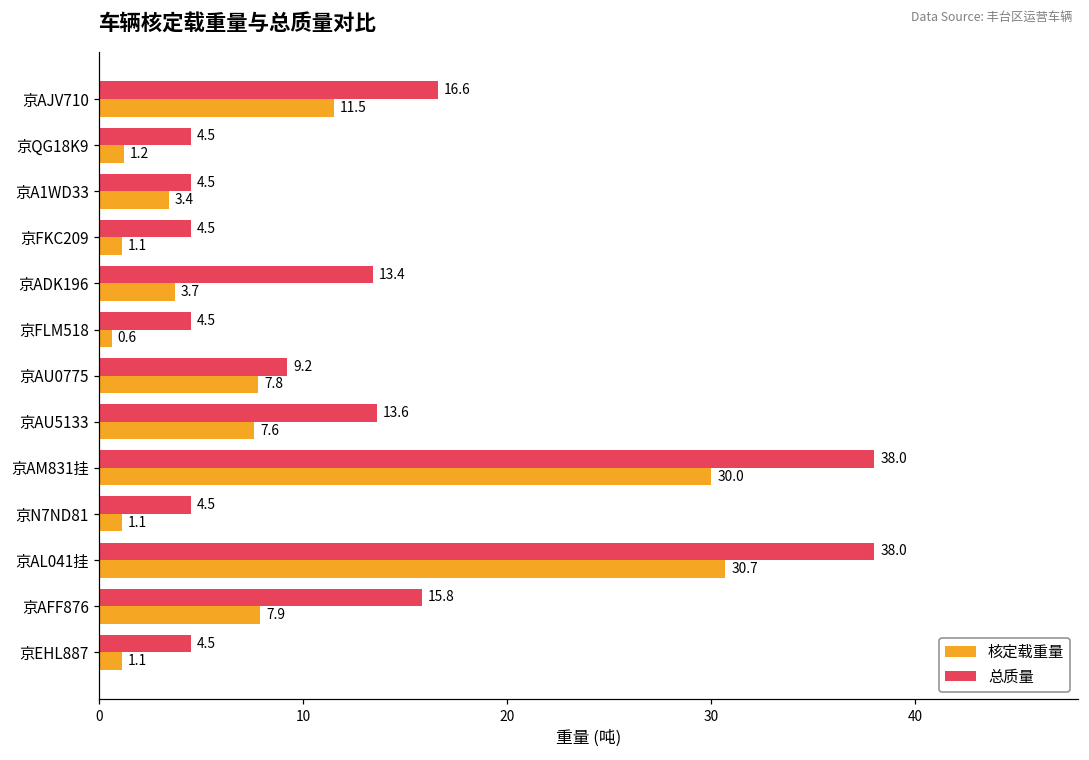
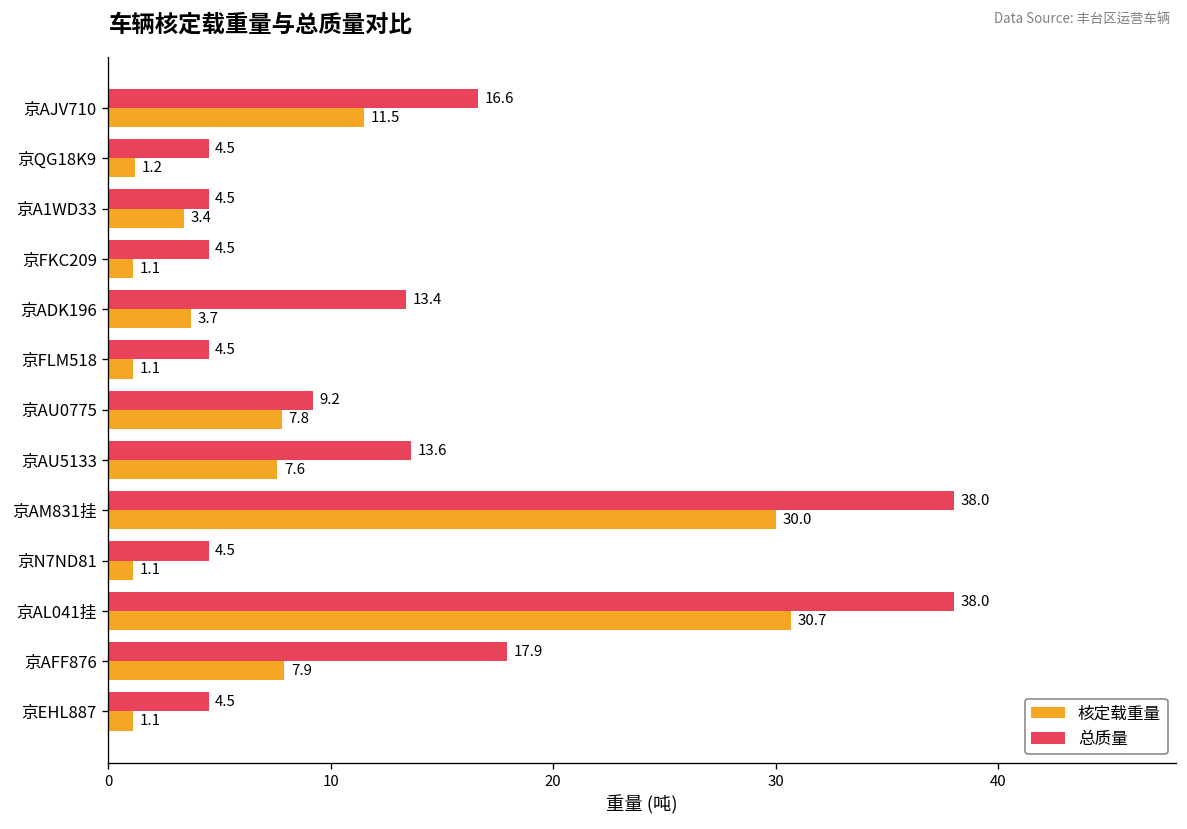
  {
    "核定载重量": {
      "京AJV710": 11.5,
      "京QG18K9": 1.2,
      "京A1WD33": 3.4,
      "京FKC209": 1.1,
      "京ADK196": 3.7,
-     "京FLM518": 0.6,
+     "京FLM518": 1.1,
      "京AU0775": 7.8,
      "京AU5133": 7.6,
      "京AM831挂": 30.0,
      "京N7ND81": 1.1,
      "京AL041挂": 30.7,
      "京AFF876": 7.9,
      "京EHL887": 1.1
    },
    "总质量": {
      "京AJV710": 16.6,
      "京QG18K9": 4.5,
      "京A1WD33": 4.5,
      "京FKC209": 4.5,
      "京ADK196": 13.4,
      "京FLM518": 4.5,
      "京AU0775": 9.2,
      "京AU5133": 13.6,
      "京AM831挂": 38.0,
      "京N7ND81": 4.5,
      "京AL041挂": 38.0,
-     "京AFF876": 15.8,
+     "京AFF876": 17.9,
      "京EHL887": 4.5
    }
  }
